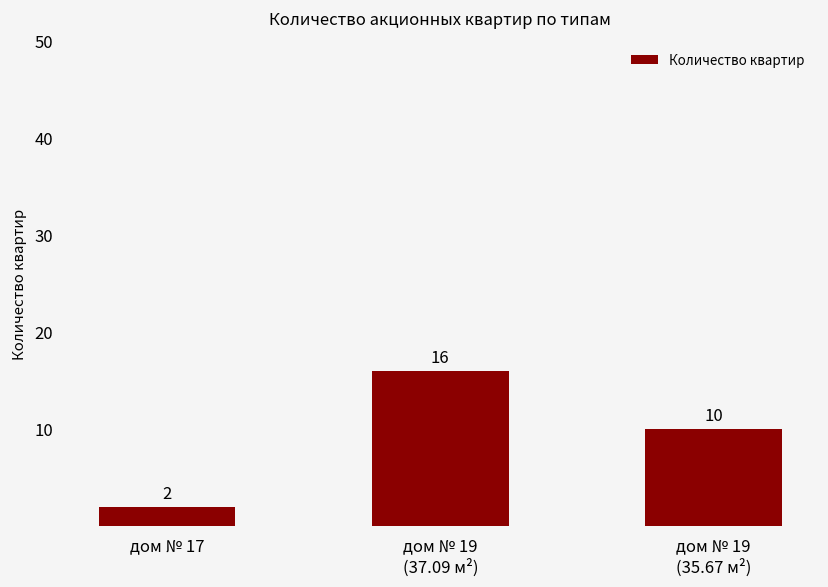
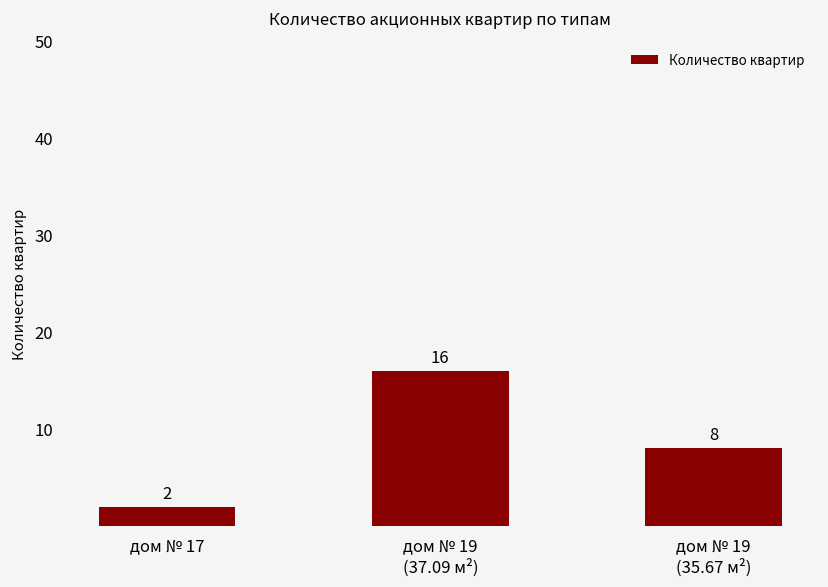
  {
    "дом № 17": 2,
    "дом № 19 (37.09 м²)": 16,
-   "дом № 19 (35.67 м²)": 10
+   "дом № 19 (35.67 м²)": 8
  }
